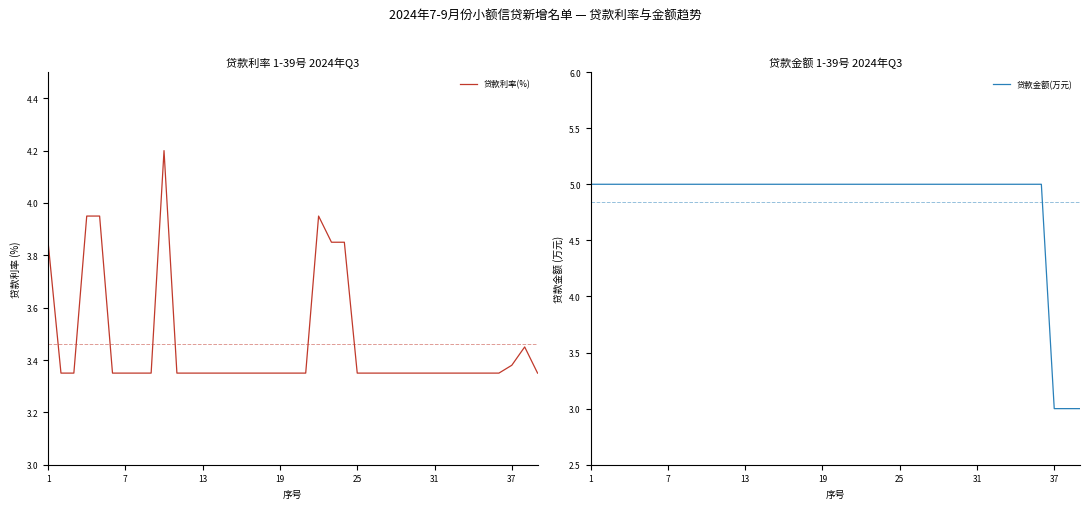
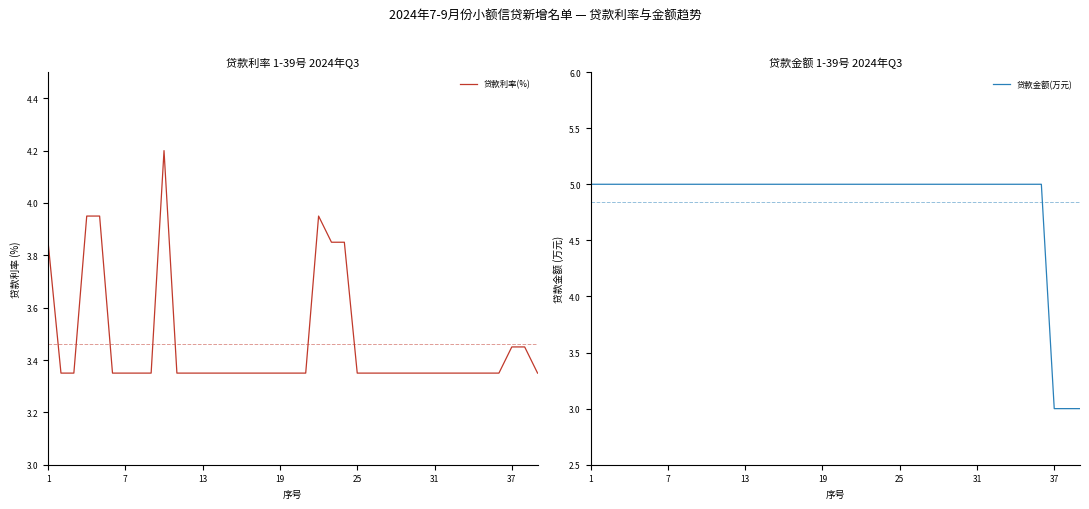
  {
    "贷款利率 1-39号 2024年Q3": {
      "1": 3.85,
      "7": 3.35,
      "13": 3.35,
      "19": 3.35,
      "25": 3.35,
      "31": 3.35,
-     "37": 3.38
+     "37": 3.45
    },
    "贷款金额 1-39号 2024年Q3": {
      "1": 5.00,
      "7": 5.00,
      "13": 5.00,
      "19": 5.00,
      "25": 5.00,
      "31": 5.00,
      "37": 3.00
    }
  }
